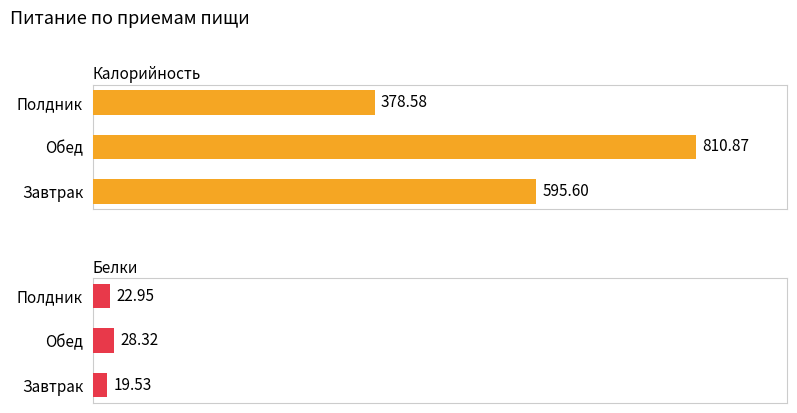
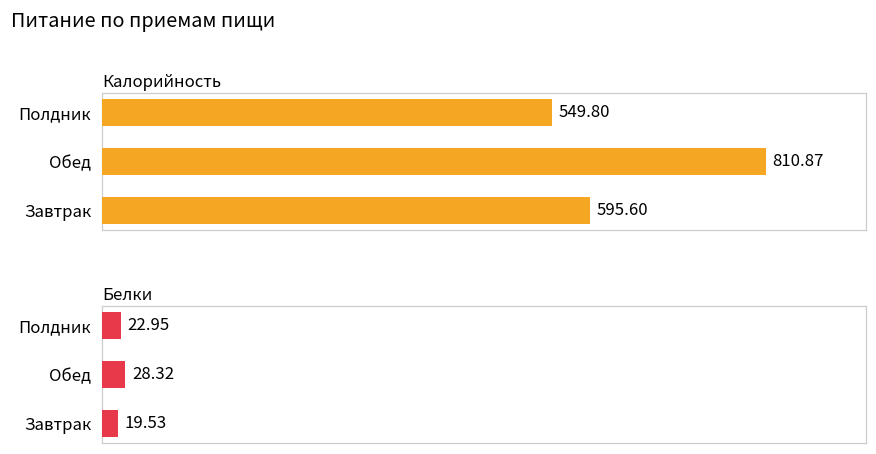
  {
    "Калорийность": {
-     "Полдник": 378.58,
+     "Полдник": 549.80,
      "Обед": 810.87,
      "Завтрак": 595.60
    },
    "Белки": {
      "Полдник": 22.95,
      "Обед": 28.32,
      "Завтрак": 19.53
    }
  }
